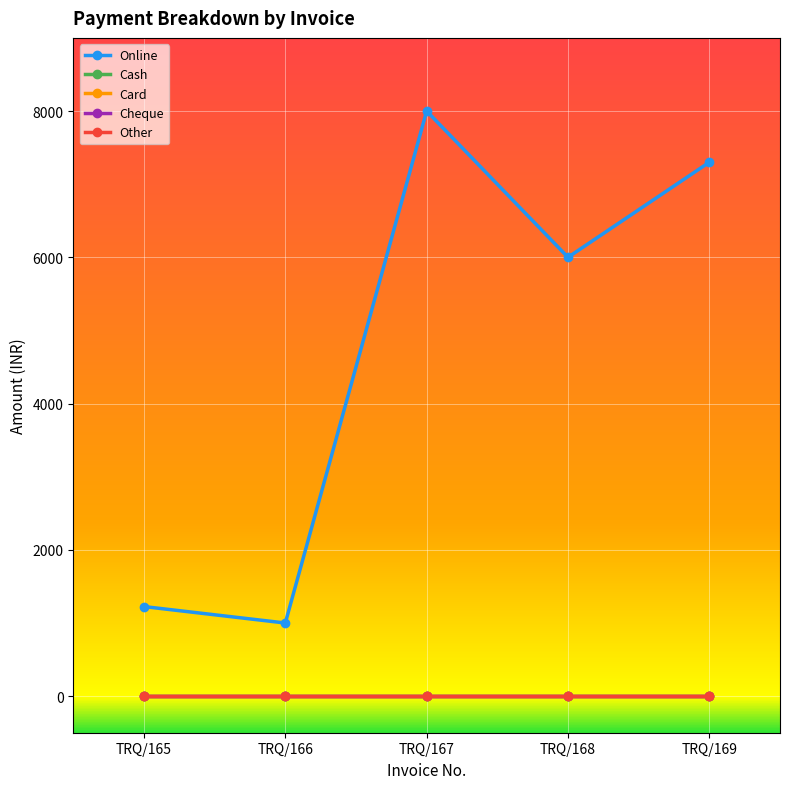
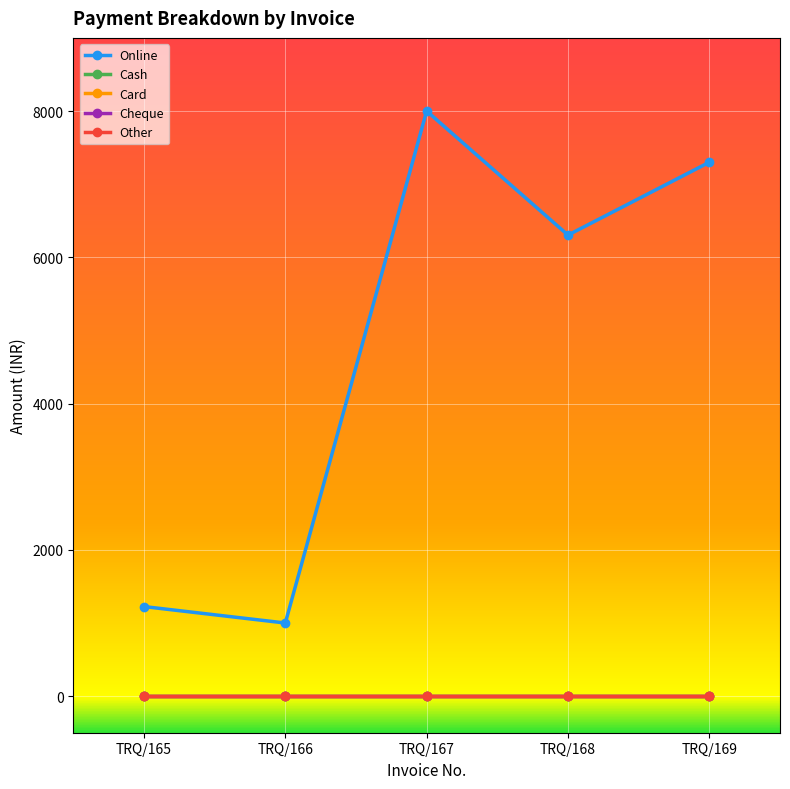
  {
    "Online": {
      "TRQ/165": 1200,
      "TRQ/166": 1000,
      "TRQ/167": 8000,
-     "TRQ/168": 6000,
+     "TRQ/168": 6300,
      "TRQ/169": 7300
    },
    "Other": {
      "TRQ/165": 0,
      "TRQ/166": 0,
      "TRQ/167": 0,
      "TRQ/168": 0,
      "TRQ/169": 0
    }
  }
